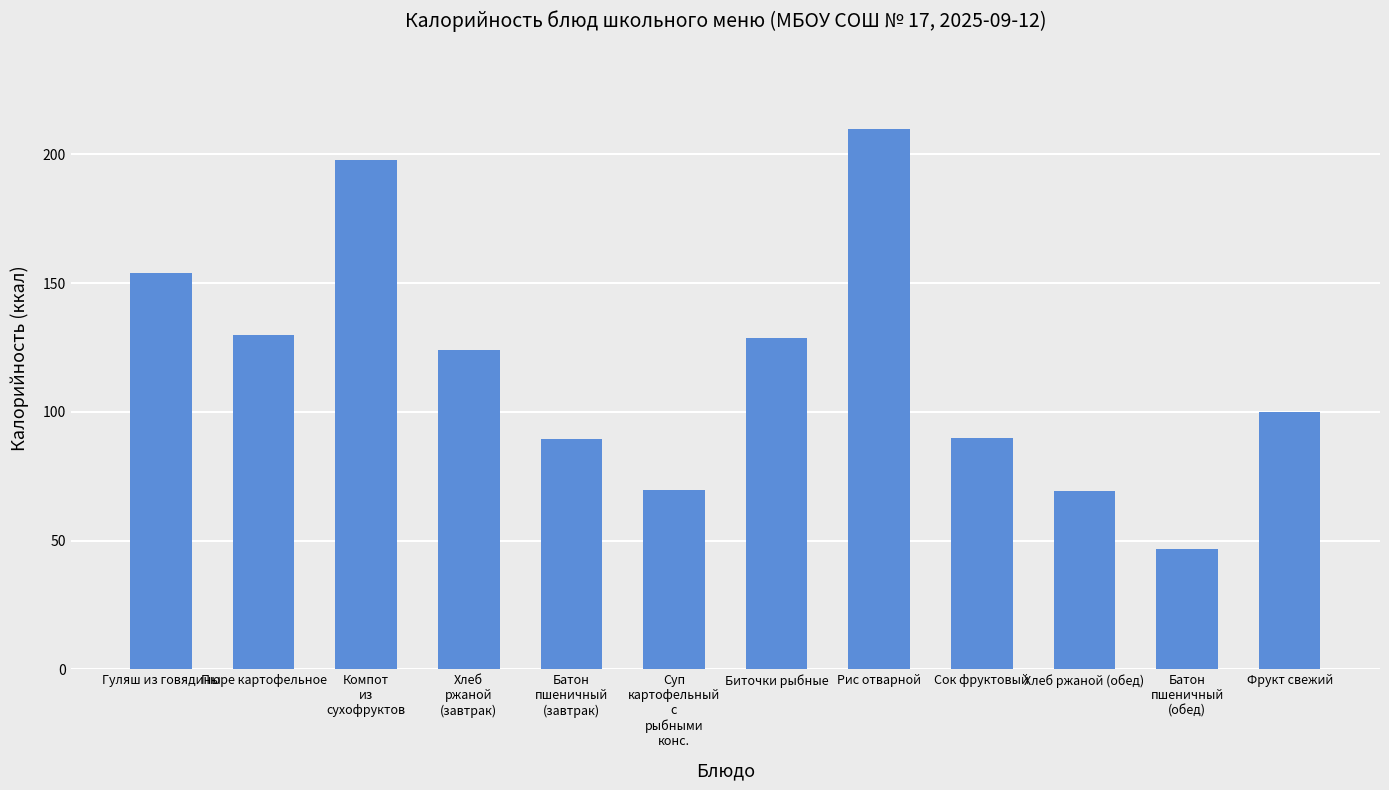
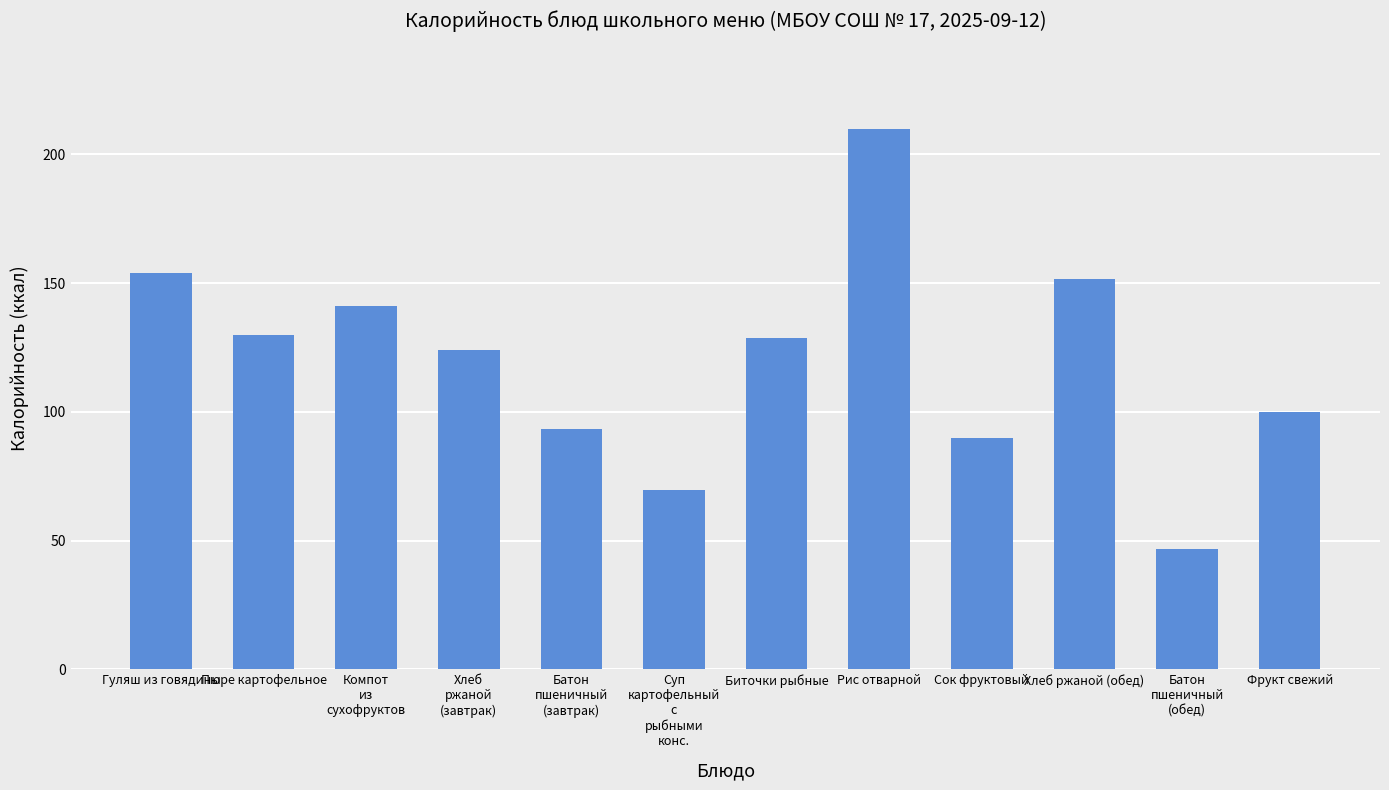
  {
-   "Компот из сухофруктов": 198,
+   "Компот из сухофруктов": 141,
    "Хлеб ржаной (завтрак)": 124,
-   "Батон пшеничный (завтрак)": 89,
+   "Батон пшеничный (завтрак)": 94,
    "Суп картофельный с рыбными конс.": 70,
    "Биточки рыбные": 129,
    "Рис отварной": 210,
    "Сок фруктовый": 90,
-   "Хлеб ржаной (обед)": 69,
+   "Хлеб ржаной (обед)": 152,
    "Батон пшеничный (обед)": 47,
    "Фрукт свежий": 100
  }
